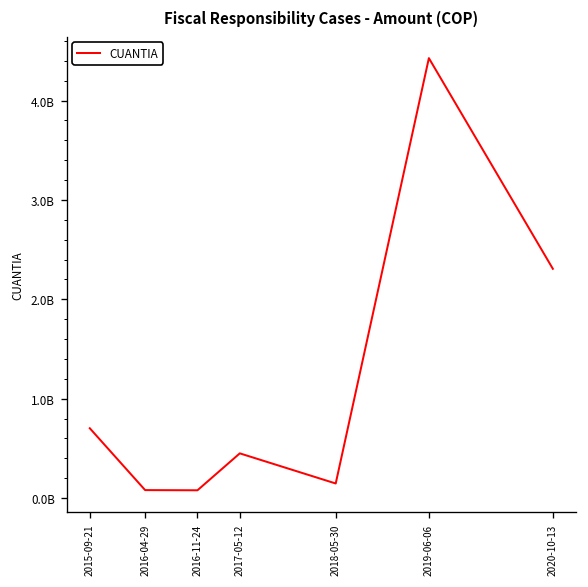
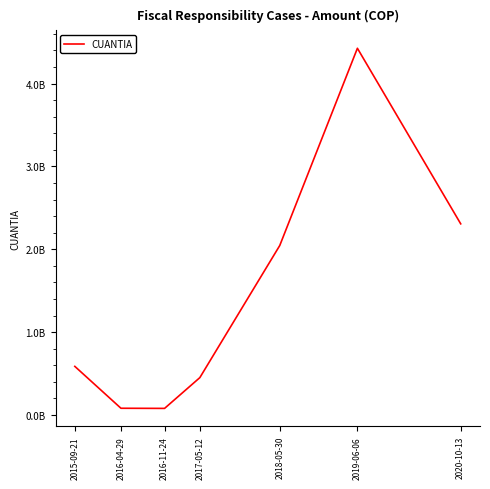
  {
-   "2015-09-21": 700000000,
+   "2015-09-21": 600000000,
    "2016-04-29": 100000000,
    "2016-11-24": 100000000,
    "2017-05-12": 500000000,
-   "2018-05-30": 100000000,
+   "2018-05-30": 2000000000,
    "2019-06-06": 4400000000,
    "2020-10-13": 2300000000
  }
